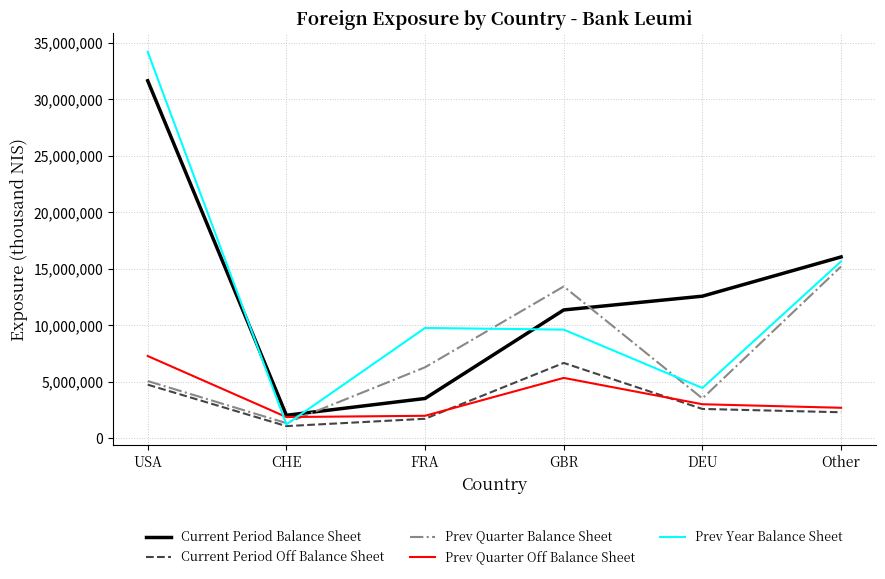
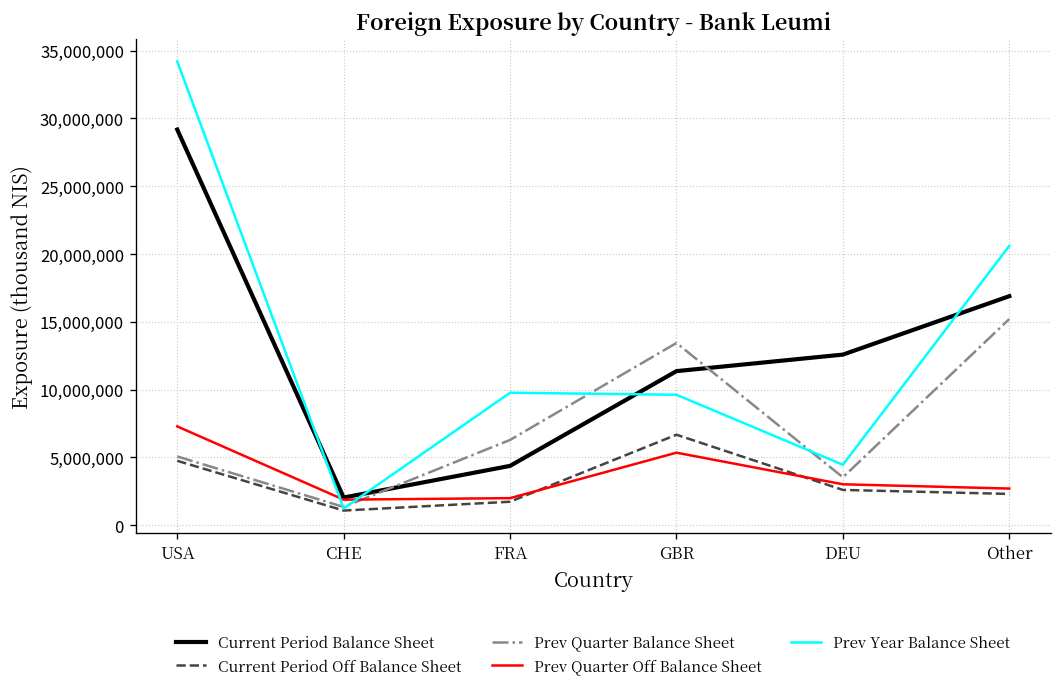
  {
    "Current Period Balance Sheet": {
-     "USA": "31,600,000",
-     "FRA": "3,500,000",
+     "USA": "29,200,000",
+     "FRA": "4,400,000",
      "GBR": "11,400,000",
      "DEU": "12,600,000",
-     "Other": "16,100,000"
+     "Other": "16,900,000"
    },
    "Current Period Off Balance Sheet": {
      "USA": "4,700,000",
      "FRA": "1,700,000",
      "GBR": "6,700,000",
      "DEU": "2,600,000",
      "Other": "2,300,000"
    },
    "Prev Quarter Balance Sheet": {
      "USA": "5,100,000",
      "FRA": "6,300,000",
      "GBR": "13,400,000",
      "DEU": "3,500,000",
      "Other": "15,200,000"
    },
    "Prev Quarter Off Balance Sheet": {
      "USA": "7,300,000",
      "FRA": "2,000,000",
      "GBR": "5,300,000",
      "DEU": "3,000,000",
      "Other": "2,700,000"
    },
    "Prev Year Balance Sheet": {
      "USA": "34,200,000",
      "FRA": "9,800,000",
      "GBR": "9,600,000",
      "DEU": "4,500,000",
-     "Other": "15,700,000"
+     "Other": "20,600,000"
    }
  }
